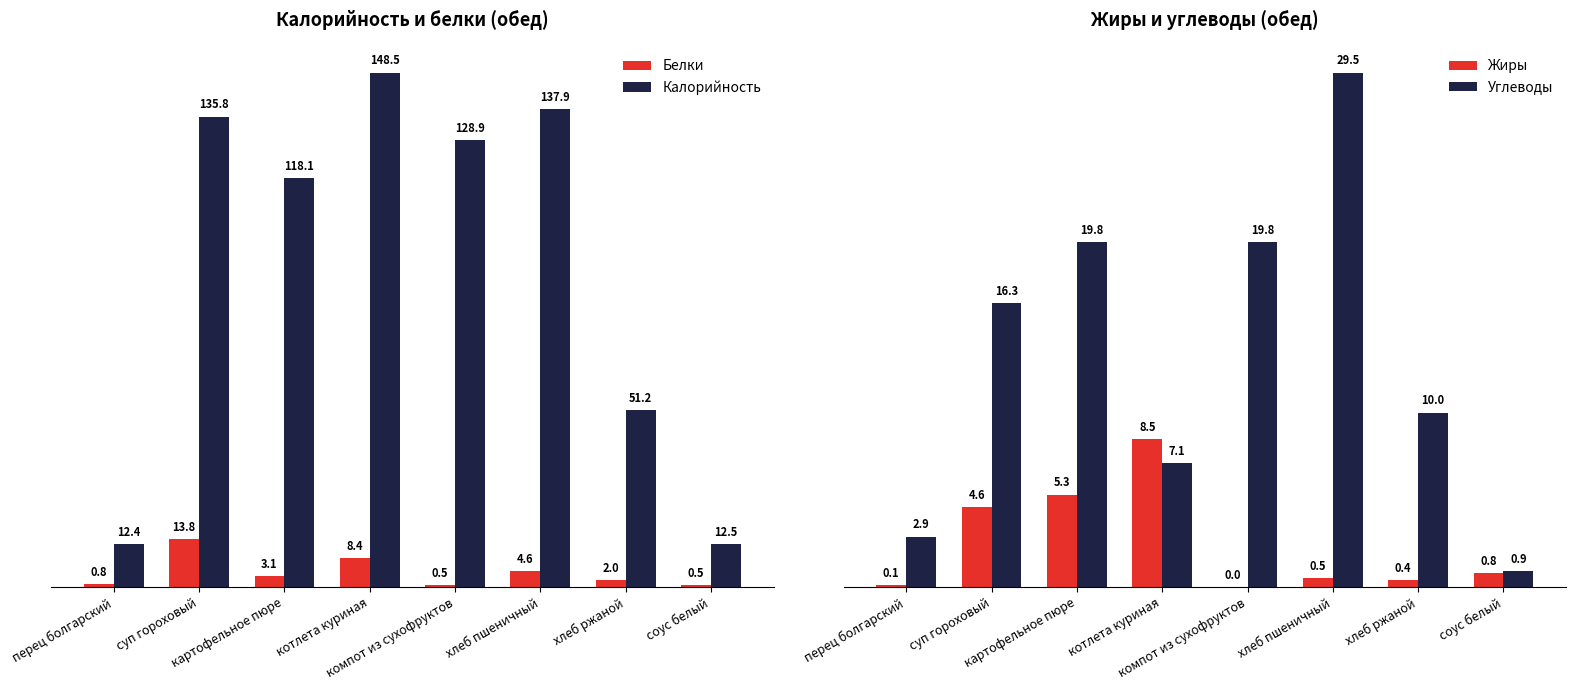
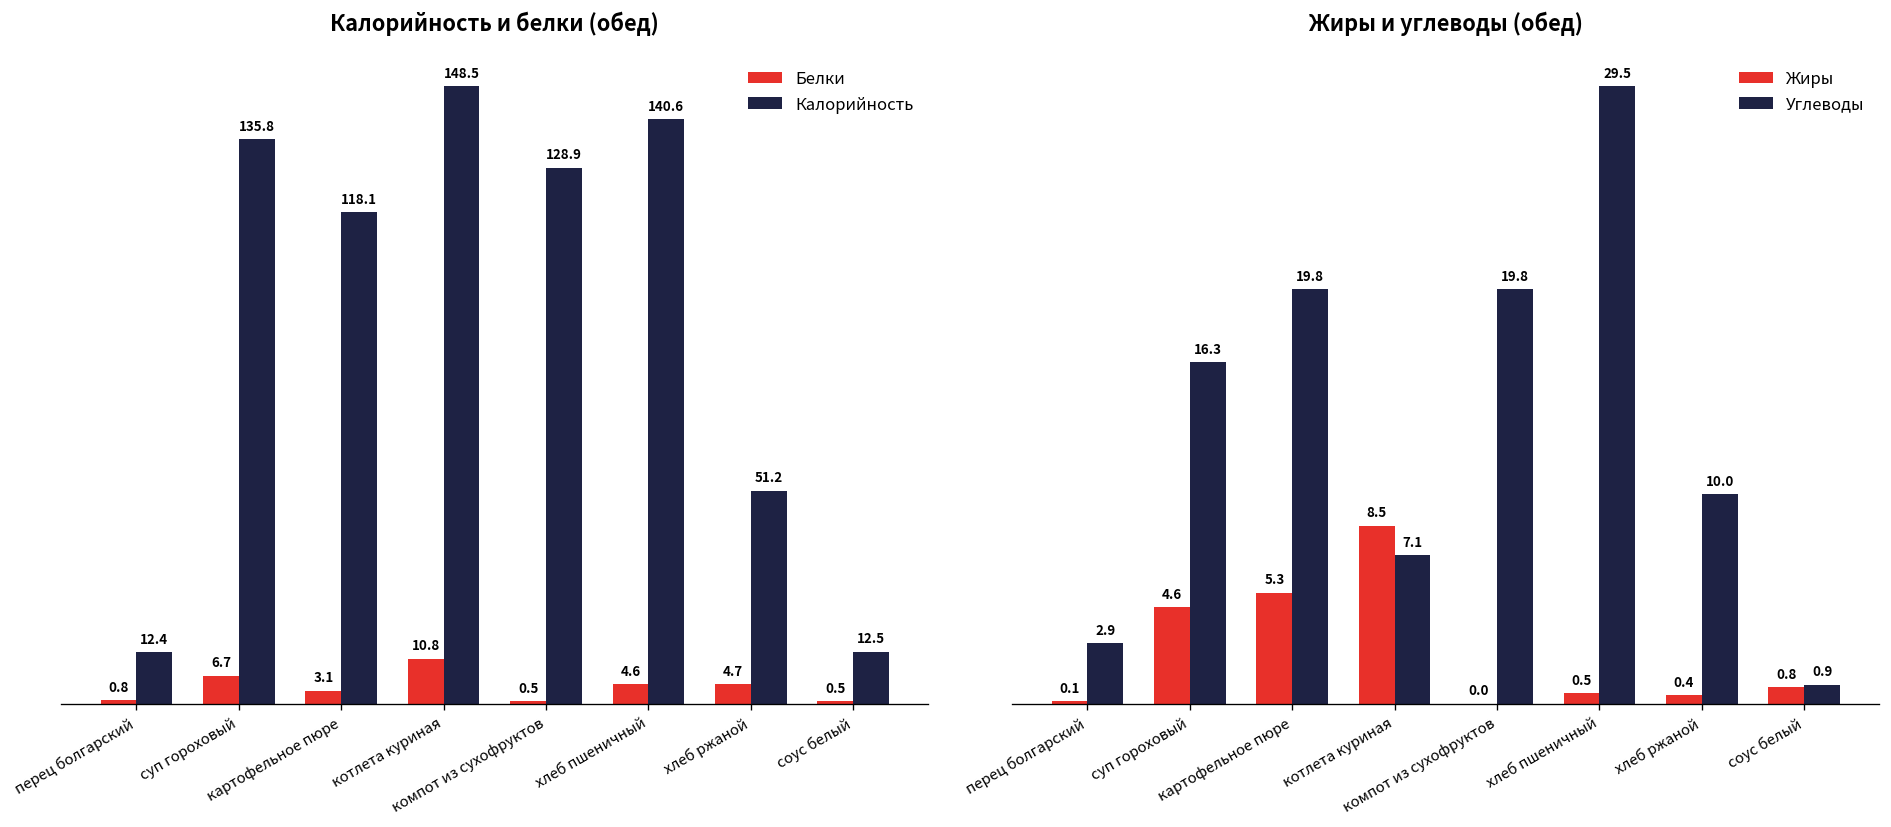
  {
    "Калорийность и белки (обед)": {
      "Белки": {
        "перец болгарский": 0.8,
-       "суп гороховый": 13.8,
+       "суп гороховый": 6.7,
        "картофельное пюре": 3.1,
-       "котлета куриная": 8.4,
+       "котлета куриная": 10.8,
        "компот из сухофруктов": 0.5,
        "хлеб пшеничный": 4.6,
-       "хлеб ржаной": 2.0,
+       "хлеб ржаной": 4.7,
        "соус белый": 0.5
      },
      "Калорийность": {
        "перец болгарский": 12.4,
        "суп гороховый": 135.8,
        "картофельное пюре": 118.1,
        "котлета куриная": 148.5,
        "компот из сухофруктов": 128.9,
-       "хлеб пшеничный": 137.9,
+       "хлеб пшеничный": 140.6,
        "хлеб ржаной": 51.2,
        "соус белый": 12.5
      }
    },
    "Жиры и углеводы (обед)": {
      "Жиры": {
        "перец болгарский": 0.1,
        "суп гороховый": 4.6,
        "картофельное пюре": 5.3,
        "котлета куриная": 8.5,
        "компот из сухофруктов": 0.0,
        "хлеб пшеничный": 0.5,
        "хлеб ржаной": 0.4,
        "соус белый": 0.8
      },
      "Углеводы": {
        "перец болгарский": 2.9,
        "суп гороховый": 16.3,
        "картофельное пюре": 19.8,
        "котлета куриная": 7.1,
        "компот из сухофруктов": 19.8,
        "хлеб пшеничный": 29.5,
        "хлеб ржаной": 10.0,
        "соус белый": 0.9
      }
    }
  }
